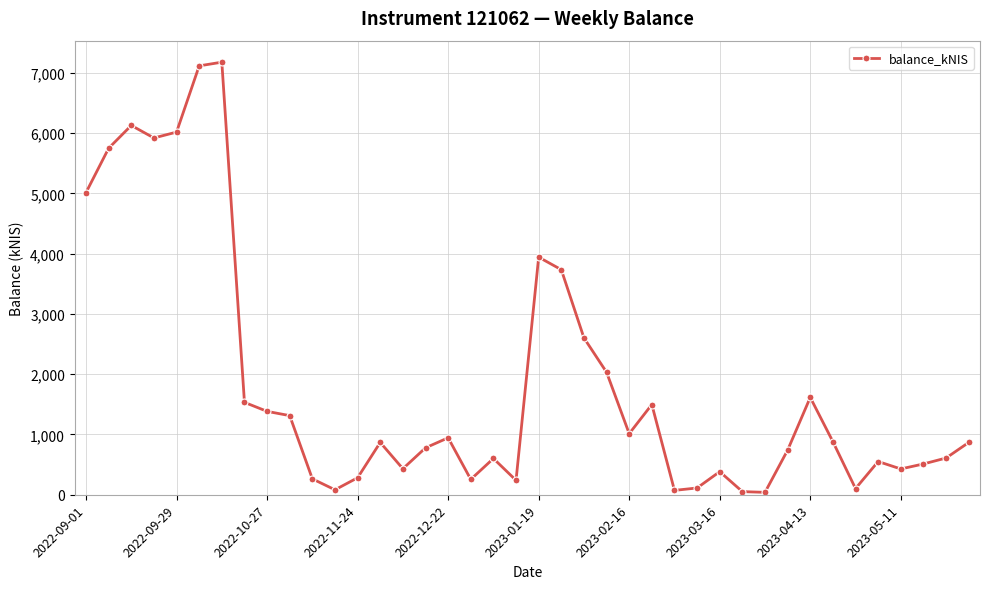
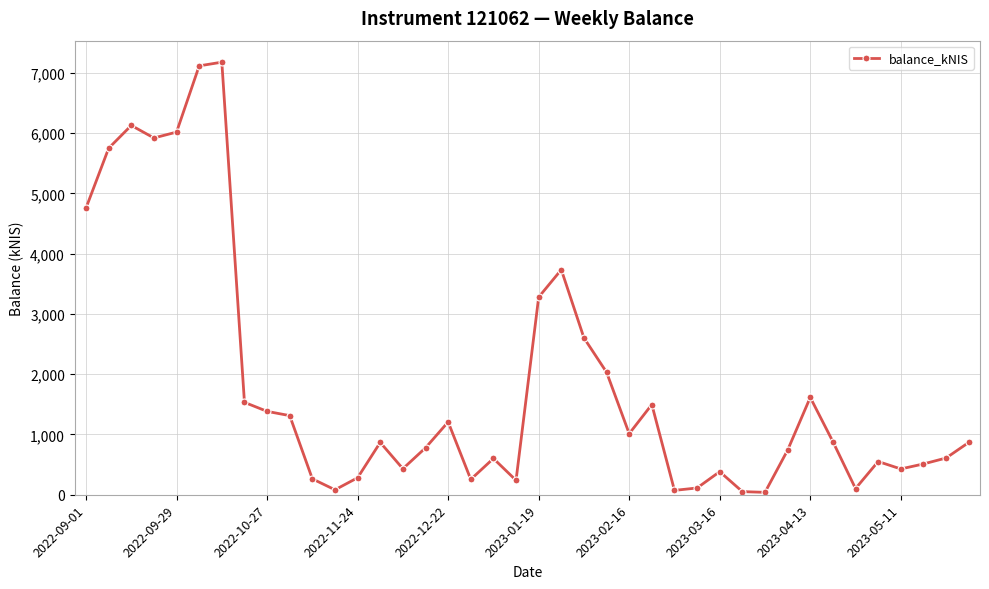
  {
-   "2022-09-01": "5,000",
+   "2022-09-01": "4,800",
    "2022-09-29": "6,000",
    "2022-10-27": "1,400",
    "2022-11-24": "300",
-   "2022-12-22": "900",
-   "2023-01-19": "3,900",
+   "2022-12-22": "1,200",
+   "2023-01-19": "3,300",
    "2023-02-16": "1,000",
    "2023-03-16": "400",
    "2023-04-13": "1,600",
    "2023-05-11": "400"
  }
